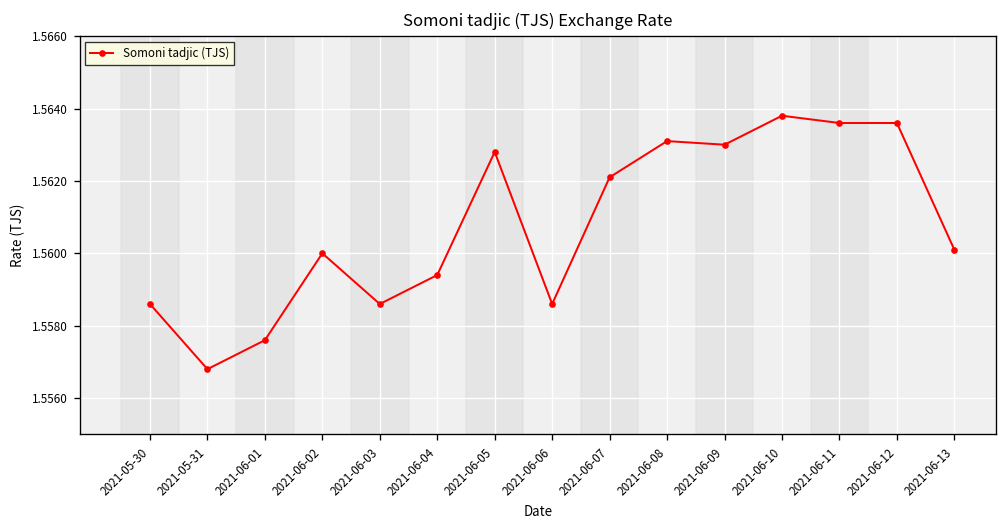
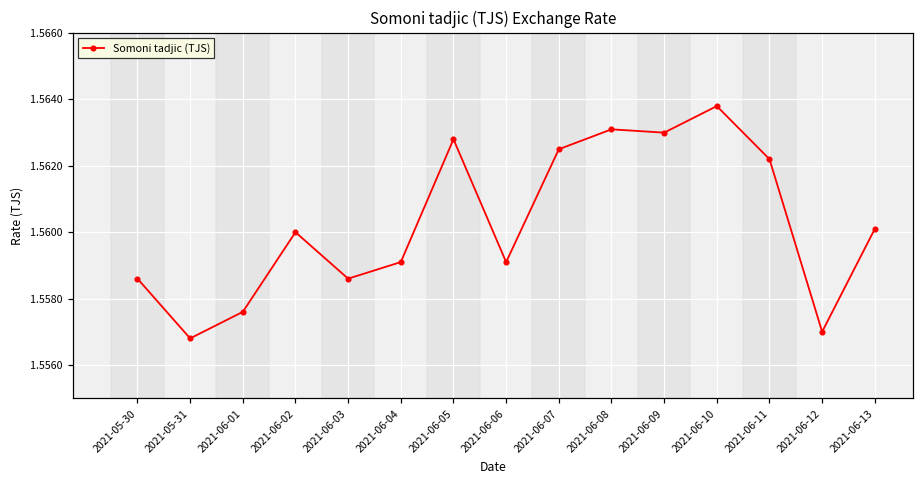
  {
    "2021-05-30": 1.5586,
    "2021-05-31": 1.5568,
    "2021-06-01": 1.5576,
    "2021-06-02": 1.5600,
    "2021-06-03": 1.5586,
-   "2021-06-04": 1.5594,
+   "2021-06-04": 1.5591,
    "2021-06-05": 1.5628,
-   "2021-06-06": 1.5586,
-   "2021-06-07": 1.5621,
+   "2021-06-06": 1.5591,
+   "2021-06-07": 1.5625,
    "2021-06-08": 1.5631,
    "2021-06-09": 1.5630,
    "2021-06-10": 1.5638,
-   "2021-06-11": 1.5636,
-   "2021-06-12": 1.5636,
+   "2021-06-11": 1.5622,
+   "2021-06-12": 1.5570,
    "2021-06-13": 1.5601
  }
